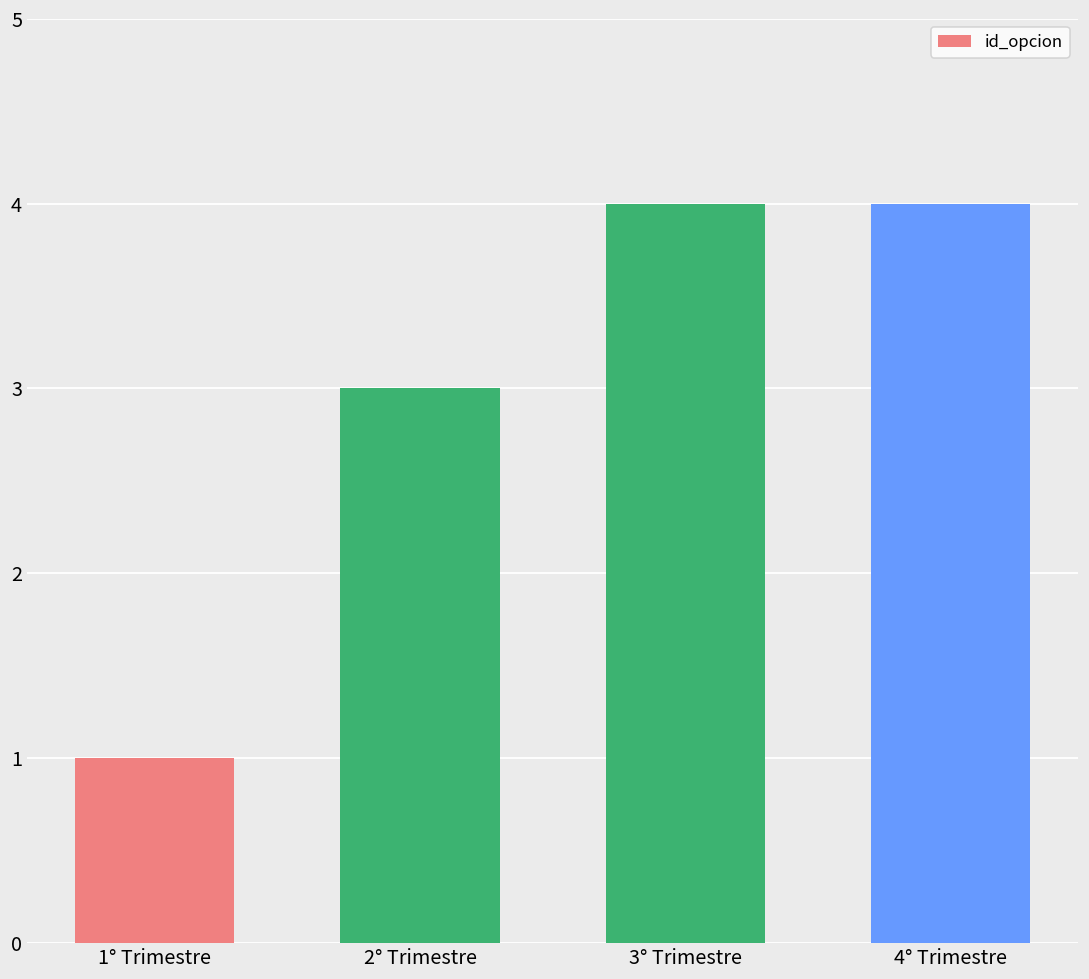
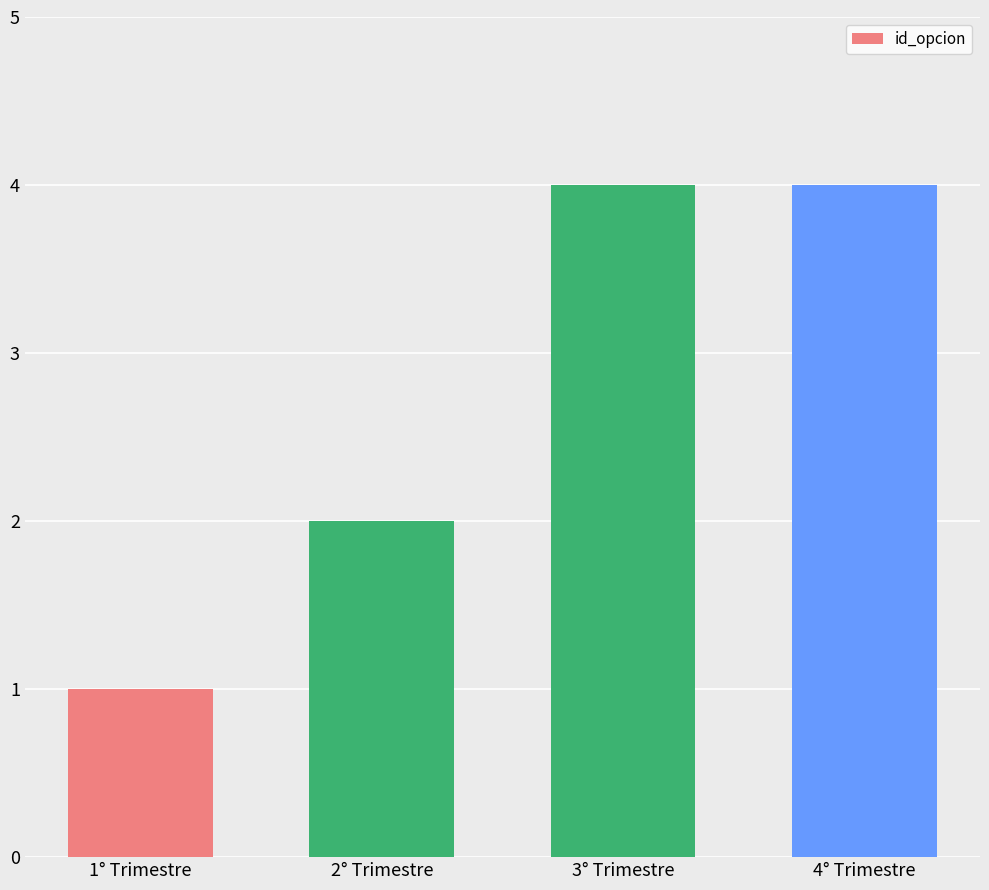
  {
    "1° Trimestre": 1,
-   "2° Trimestre": 3,
+   "2° Trimestre": 2,
    "3° Trimestre": 4,
    "4° Trimestre": 4
  }
